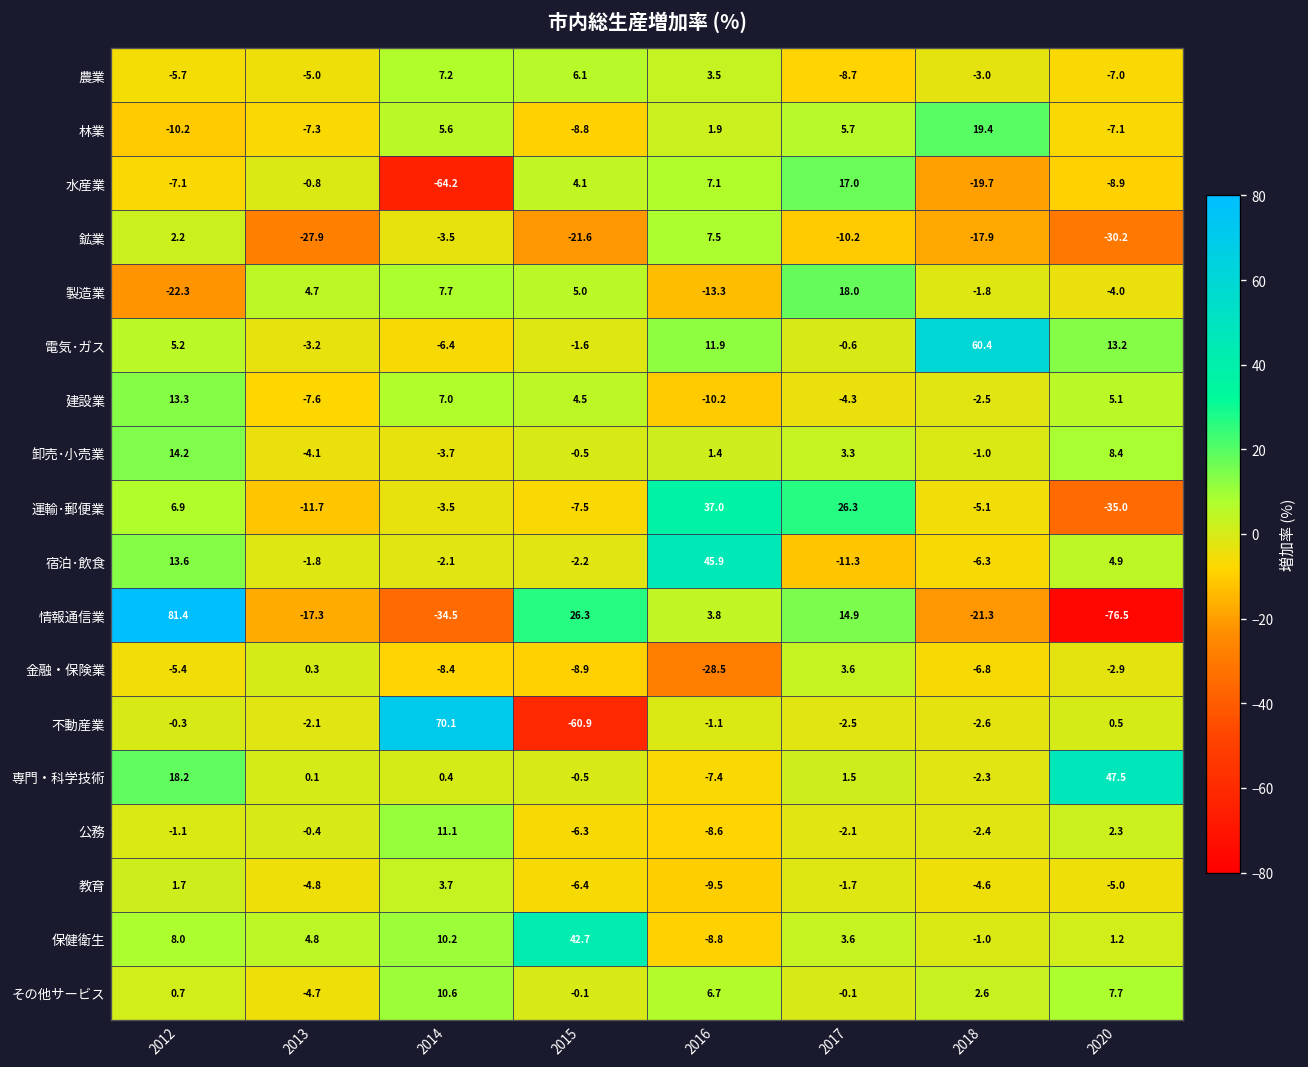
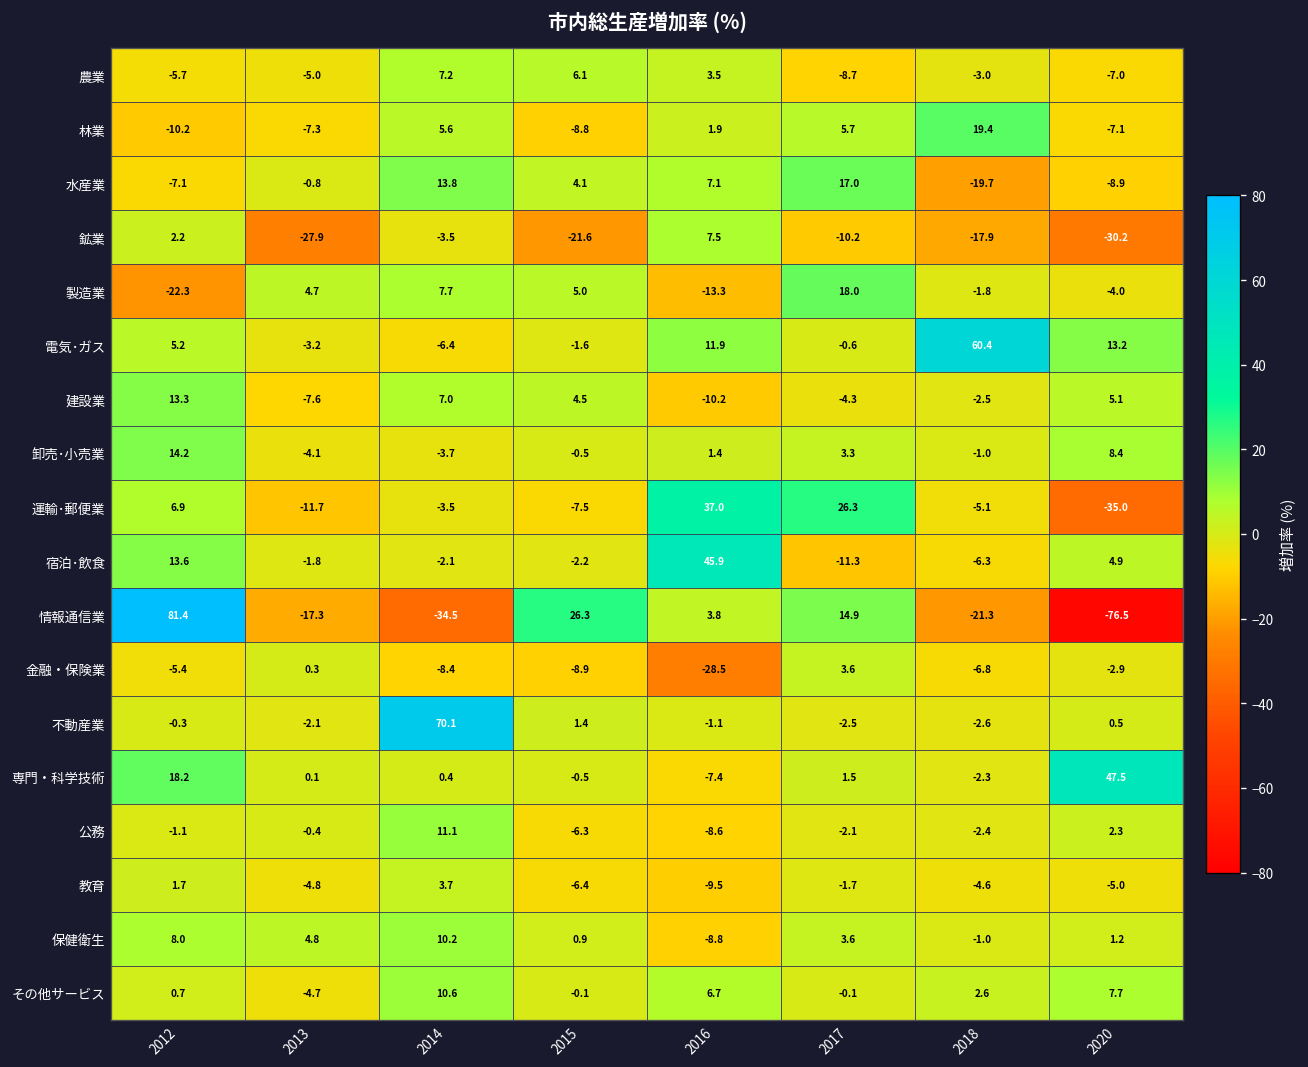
  {
    "農業": {
      "2012": -5.7,
      "2013": -5.0,
      "2014": 7.2,
      "2015": 6.1,
      "2016": 3.5,
      "2017": -8.7,
      "2018": -3.0,
      "2020": -7.0
    },
    "林業": {
      "2012": -10.2,
      "2013": -7.3,
      "2014": 5.6,
      "2015": -8.8,
      "2016": 1.9,
      "2017": 5.7,
      "2018": 19.4,
      "2020": -7.1
    },
    "水産業": {
      "2012": -7.1,
      "2013": -0.8,
-     "2014": -64.2,
+     "2014": 13.8,
      "2015": 4.1,
      "2016": 7.1,
      "2017": 17.0,
      "2018": -19.7,
      "2020": -8.9
    },
    "鉱業": {
      "2012": 2.2,
      "2013": -27.9,
      "2014": -3.5,
      "2015": -21.6,
      "2016": 7.5,
      "2017": -10.2,
      "2018": -17.9,
      "2020": -30.2
    },
    "製造業": {
      "2012": -22.3,
      "2013": 4.7,
      "2014": 7.7,
      "2015": 5.0,
      "2016": -13.3,
      "2017": 18.0,
      "2018": -1.8,
      "2020": -4.0
    },
    "電気･ガス": {
      "2012": 5.2,
      "2013": -3.2,
      "2014": -6.4,
      "2015": -1.6,
      "2016": 11.9,
      "2017": -0.6,
      "2018": 60.4,
      "2020": 13.2
    },
    "建設業": {
      "2012": 13.3,
      "2013": -7.6,
      "2014": 7.0,
      "2015": 4.5,
      "2016": -10.2,
      "2017": -4.3,
      "2018": -2.5,
      "2020": 5.1
    },
    "卸売･小売業": {
      "2012": 14.2,
      "2013": -4.1,
      "2014": -3.7,
      "2015": -0.5,
      "2016": 1.4,
      "2017": 3.3,
      "2018": -1.0,
      "2020": 8.4
    },
    "運輸･郵便業": {
      "2012": 6.9,
      "2013": -11.7,
      "2014": -3.5,
      "2015": -7.5,
      "2016": 37.0,
      "2017": 26.3,
      "2018": -5.1,
      "2020": -35.0
    },
    "宿泊･飲食": {
      "2012": 13.6,
      "2013": -1.8,
      "2014": -2.1,
      "2015": -2.2,
      "2016": 45.9,
      "2017": -11.3,
      "2018": -6.3,
      "2020": 4.9
    },
    "情報通信業": {
      "2012": 81.4,
      "2013": -17.3,
      "2014": -34.5,
      "2015": 26.3,
      "2016": 3.8,
      "2017": 14.9,
      "2018": -21.3,
      "2020": -76.5
    },
    "金融・保険業": {
      "2012": -5.4,
      "2013": 0.3,
      "2014": -8.4,
      "2015": -8.9,
      "2016": -28.5,
      "2017": 3.6,
      "2018": -6.8,
      "2020": -2.9
    },
    "不動産業": {
      "2012": -0.3,
      "2013": -2.1,
      "2014": 70.1,
-     "2015": -60.9,
+     "2015": 1.4,
      "2016": -1.1,
      "2017": -2.5,
      "2018": -2.6,
      "2020": 0.5
    },
    "専門・科学技術": {
      "2012": 18.2,
      "2013": 0.1,
      "2014": 0.4,
      "2015": -0.5,
      "2016": -7.4,
      "2017": 1.5,
      "2018": -2.3,
      "2020": 47.5
    },
    "公務": {
      "2012": -1.1,
      "2013": -0.4,
      "2014": 11.1,
      "2015": -6.3,
      "2016": -8.6,
      "2017": -2.1,
      "2018": -2.4,
      "2020": 2.3
    },
    "教育": {
      "2012": 1.7,
      "2013": -4.8,
      "2014": 3.7,
      "2015": -6.4,
      "2016": -9.5,
      "2017": -1.7,
      "2018": -4.6,
      "2020": -5.0
    },
    "保健衛生": {
      "2012": 8.0,
      "2013": 4.8,
      "2014": 10.2,
-     "2015": 42.7,
+     "2015": 0.9,
      "2016": -8.8,
      "2017": 3.6,
      "2018": -1.0,
      "2020": 1.2
    },
    "その他サービス": {
      "2012": 0.7,
      "2013": -4.7,
      "2014": 10.6,
      "2015": -0.1,
      "2016": 6.7,
      "2017": -0.1,
      "2018": 2.6,
      "2020": 7.7
    }
  }
